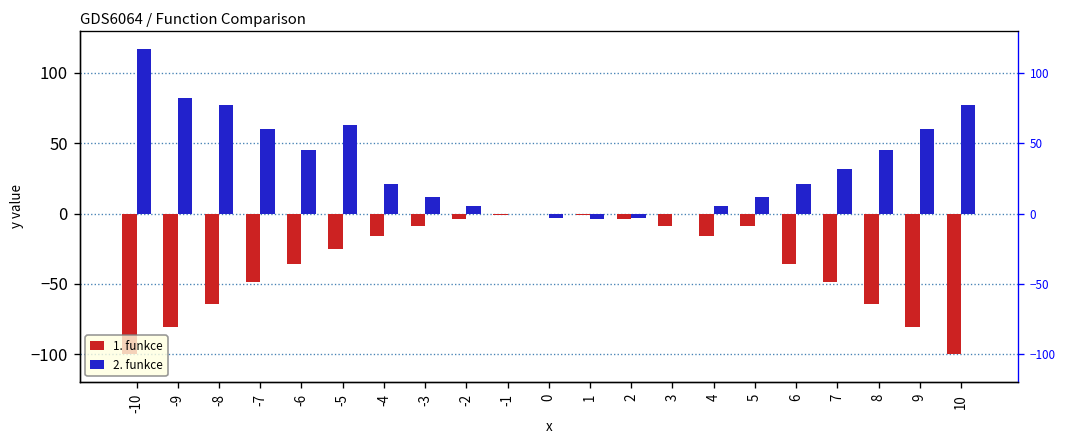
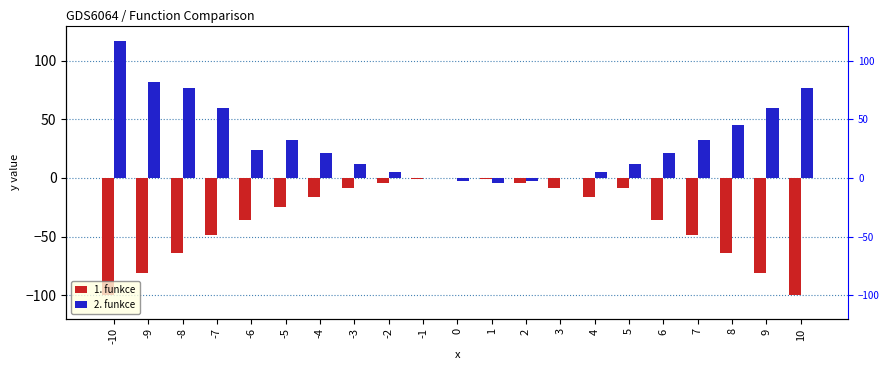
  {
    "1. funkce": {
      "-9": -81,
      "-8": -64,
      "-7": -49,
      "-6": -36,
      "-5": -25,
      "-4": -16,
      "-3": -9,
      "-2": -4,
      "0": 0,
      "2": -4,
      "3": -9,
      "4": -16,
      "5": -9,
      "6": -36,
      "7": -49,
      "8": -64,
      "9": -81,
      "10": -100
    },
    "2. funkce": {
      "-10": 117,
      "-9": 82,
      "-8": 77,
      "-7": 60,
-     "-6": 45,
-     "-5": 63,
+     "-6": 24,
+     "-5": 32,
      "-4": 21,
      "-3": 12,
      "-2": 5,
      "-1": 0,
      "0": -3,
      "1": -4,
      "2": -3,
      "3": 0,
      "4": 5,
      "5": 12,
      "6": 21,
      "7": 32,
      "8": 45,
      "9": 60,
      "10": 77
    }
  }
